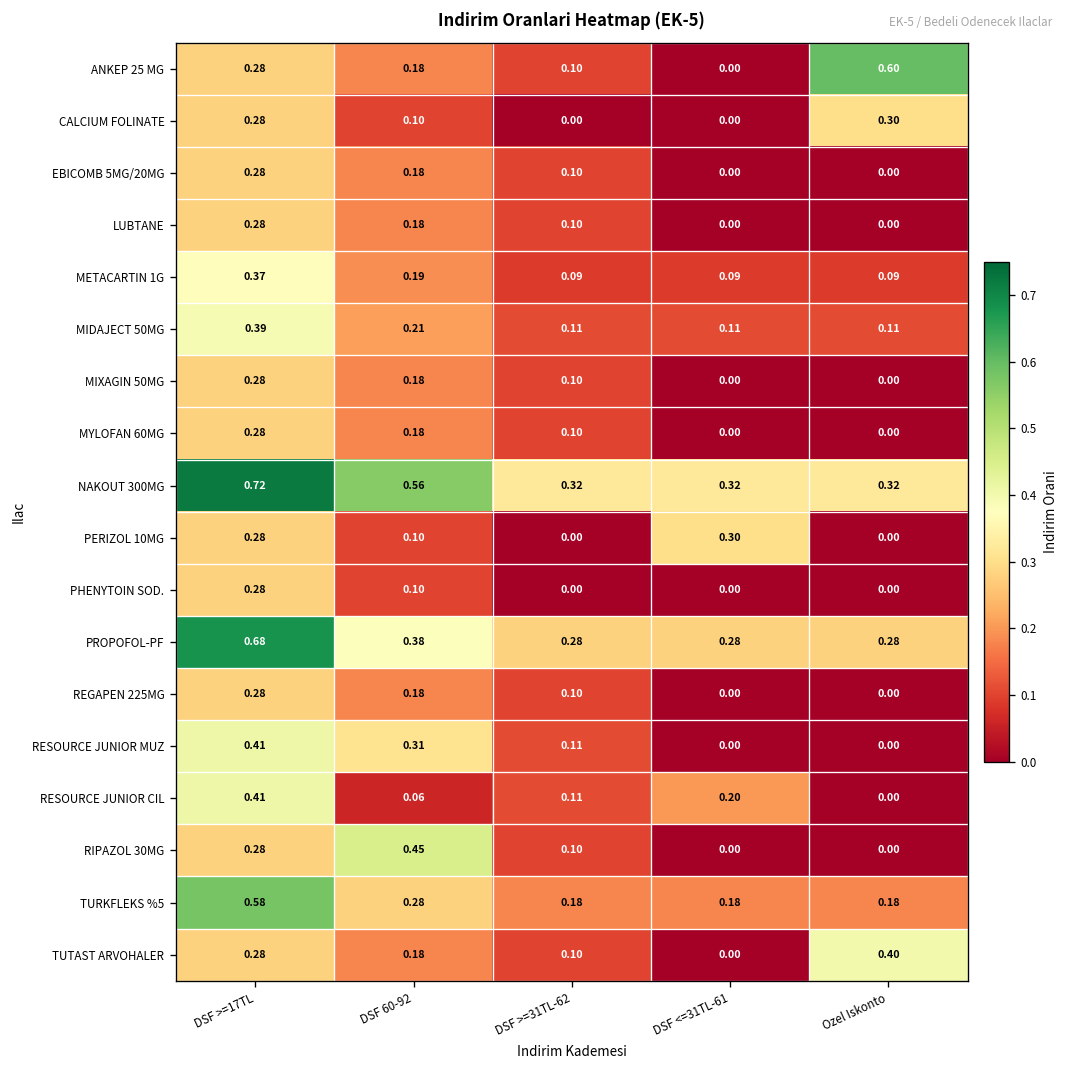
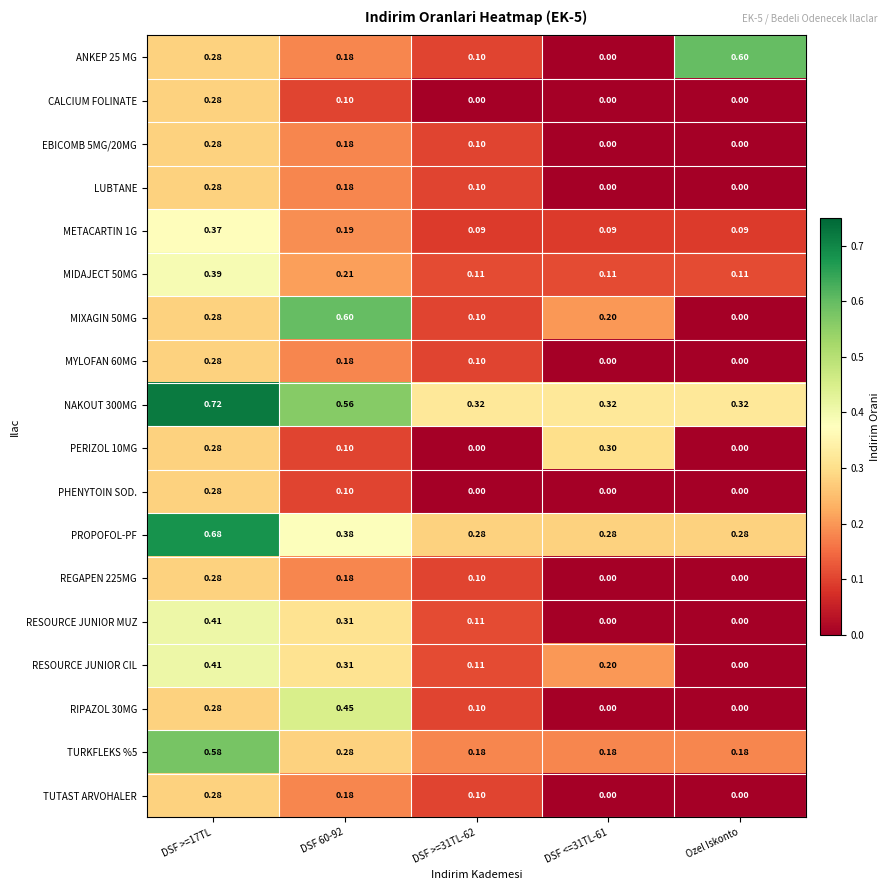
  {
    "ANKEP 25 MG": {
      "DSF >=17TL": 0.28,
      "DSF 60-92": 0.18,
      "DSF >=31TL-62": 0.10,
      "DSF <=31TL-61": 0.00,
      "Ozel Iskonto": 0.60
    },
    "CALCIUM FOLINATE": {
      "DSF >=17TL": 0.28,
      "DSF 60-92": 0.10,
      "DSF >=31TL-62": 0.00,
      "DSF <=31TL-61": 0.00,
-     "Ozel Iskonto": 0.30
+     "Ozel Iskonto": 0.00
    },
    "EBICOMB 5MG/20MG": {
      "DSF >=17TL": 0.28,
      "DSF 60-92": 0.18,
      "DSF >=31TL-62": 0.10,
      "DSF <=31TL-61": 0.00,
      "Ozel Iskonto": 0.00
    },
    "LUBTANE": {
      "DSF >=17TL": 0.28,
      "DSF 60-92": 0.18,
      "DSF >=31TL-62": 0.10,
      "DSF <=31TL-61": 0.00,
      "Ozel Iskonto": 0.00
    },
    "METACARTIN 1G": {
      "DSF >=17TL": 0.37,
      "DSF 60-92": 0.19,
      "DSF >=31TL-62": 0.09,
      "DSF <=31TL-61": 0.09,
      "Ozel Iskonto": 0.09
    },
    "MIDAJECT 50MG": {
      "DSF >=17TL": 0.39,
      "DSF 60-92": 0.21,
      "DSF >=31TL-62": 0.11,
      "DSF <=31TL-61": 0.11,
      "Ozel Iskonto": 0.11
    },
    "MIXAGIN 50MG": {
      "DSF >=17TL": 0.28,
-     "DSF 60-92": 0.18,
+     "DSF 60-92": 0.60,
      "DSF >=31TL-62": 0.10,
-     "DSF <=31TL-61": 0.00,
+     "DSF <=31TL-61": 0.20,
      "Ozel Iskonto": 0.00
    },
    "MYLOFAN 60MG": {
      "DSF >=17TL": 0.28,
      "DSF 60-92": 0.18,
      "DSF >=31TL-62": 0.10,
      "DSF <=31TL-61": 0.00,
      "Ozel Iskonto": 0.00
    },
    "NAKOUT 300MG": {
      "DSF >=17TL": 0.72,
      "DSF 60-92": 0.56,
      "DSF >=31TL-62": 0.32,
      "DSF <=31TL-61": 0.32,
      "Ozel Iskonto": 0.32
    },
    "PERIZOL 10MG": {
      "DSF >=17TL": 0.28,
      "DSF 60-92": 0.10,
      "DSF >=31TL-62": 0.00,
      "DSF <=31TL-61": 0.30,
      "Ozel Iskonto": 0.00
    },
    "PHENYTOIN SOD.": {
      "DSF >=17TL": 0.28,
      "DSF 60-92": 0.10,
      "DSF >=31TL-62": 0.00,
      "DSF <=31TL-61": 0.00,
      "Ozel Iskonto": 0.00
    },
    "PROPOFOL-PF": {
      "DSF >=17TL": 0.68,
      "DSF 60-92": 0.38,
      "DSF >=31TL-62": 0.28,
      "DSF <=31TL-61": 0.28,
      "Ozel Iskonto": 0.28
    },
    "REGAPEN 225MG": {
      "DSF >=17TL": 0.28,
      "DSF 60-92": 0.18,
      "DSF >=31TL-62": 0.10,
      "DSF <=31TL-61": 0.00,
      "Ozel Iskonto": 0.00
    },
    "RESOURCE JUNIOR MUZ": {
      "DSF >=17TL": 0.41,
      "DSF 60-92": 0.31,
      "DSF >=31TL-62": 0.11,
      "DSF <=31TL-61": 0.00,
      "Ozel Iskonto": 0.00
    },
    "RESOURCE JUNIOR CIL": {
      "DSF >=17TL": 0.41,
-     "DSF 60-92": 0.06,
+     "DSF 60-92": 0.31,
      "DSF >=31TL-62": 0.11,
      "DSF <=31TL-61": 0.20,
      "Ozel Iskonto": 0.00
    },
    "RIPAZOL 30MG": {
      "DSF >=17TL": 0.28,
      "DSF 60-92": 0.45,
      "DSF >=31TL-62": 0.10,
      "DSF <=31TL-61": 0.00,
      "Ozel Iskonto": 0.00
    },
    "TURKFLEKS %5": {
      "DSF >=17TL": 0.58,
      "DSF 60-92": 0.28,
      "DSF >=31TL-62": 0.18,
      "DSF <=31TL-61": 0.18,
      "Ozel Iskonto": 0.18
    },
    "TUTAST ARVOHALER": {
      "DSF >=17TL": 0.28,
      "DSF 60-92": 0.18,
      "DSF >=31TL-62": 0.10,
      "DSF <=31TL-61": 0.00,
-     "Ozel Iskonto": 0.40
+     "Ozel Iskonto": 0.00
    }
  }
